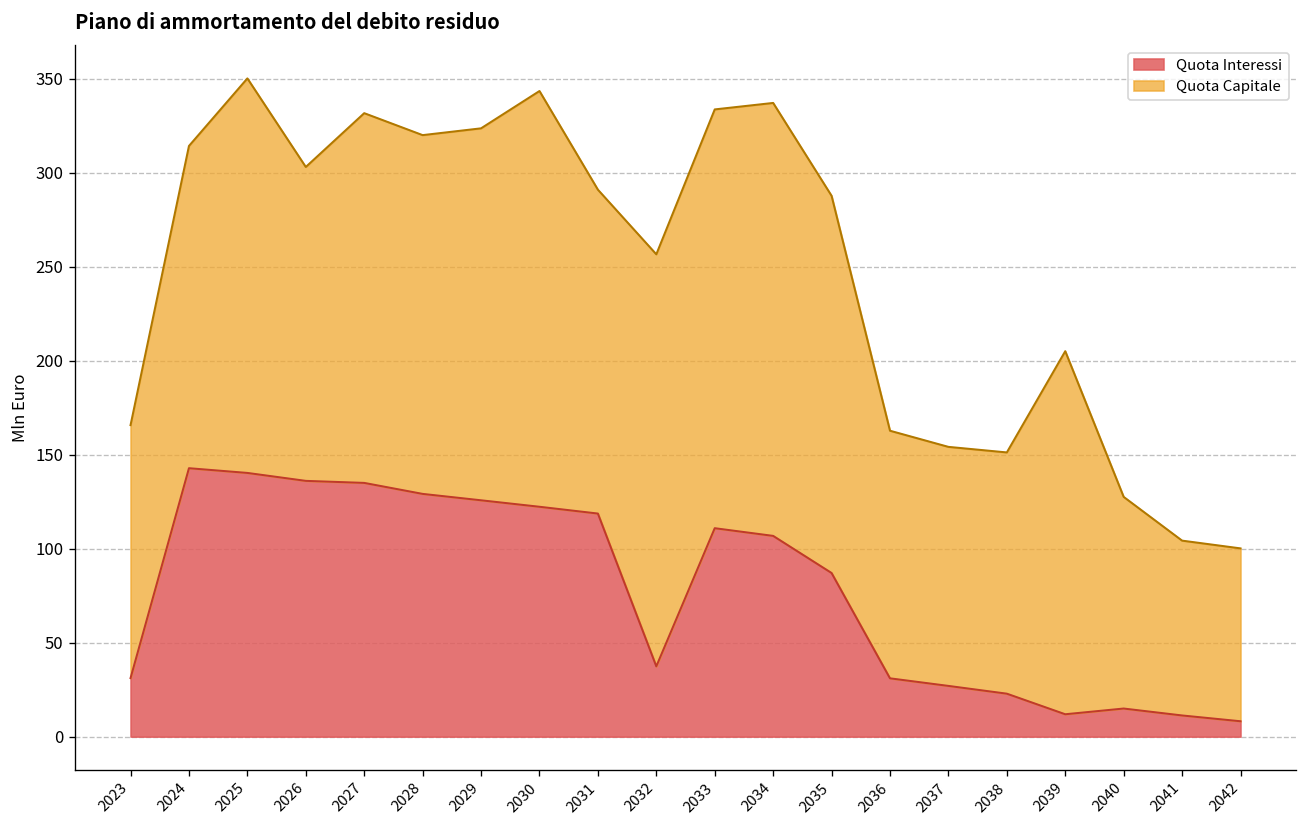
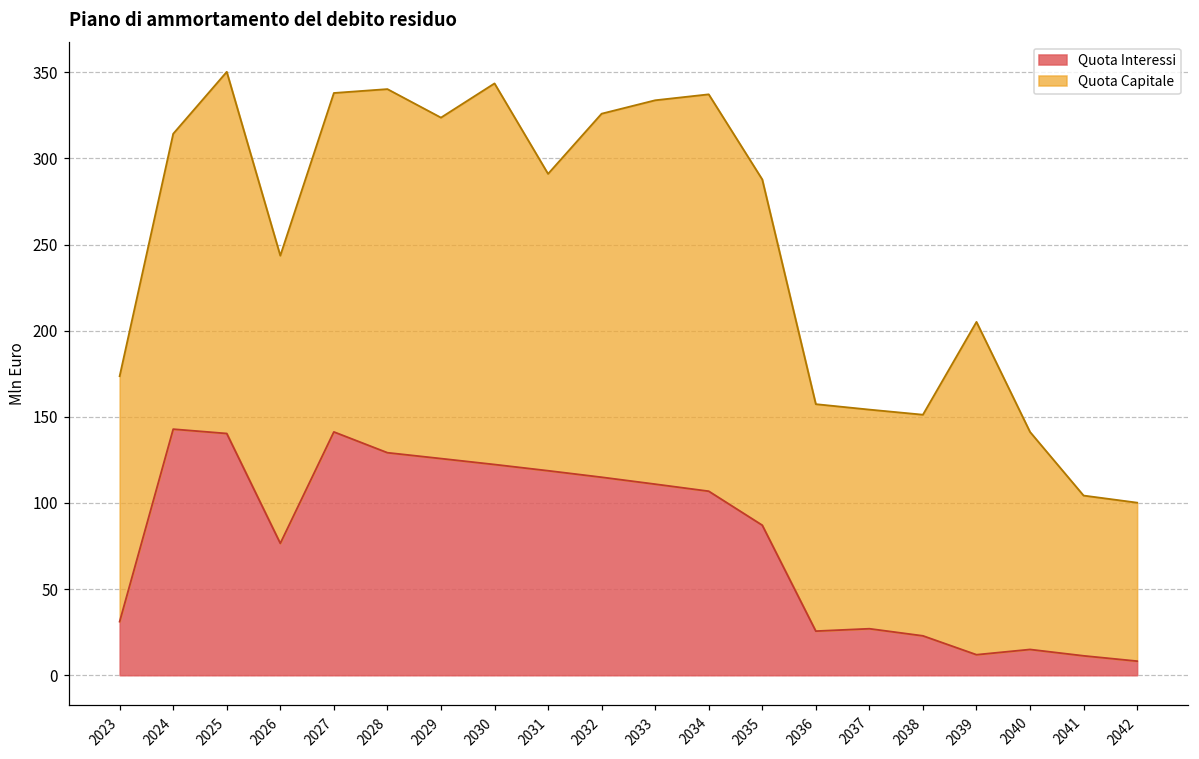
  {
    "Quota Interessi": {
      "2023": 31,
      "2024": 143,
      "2025": 140,
-     "2026": 136,
-     "2027": 135,
+     "2026": 77,
+     "2027": 141,
      "2028": 129,
      "2029": 126,
      "2030": 122,
      "2031": 119,
-     "2032": 37,
+     "2032": 115,
      "2033": 111,
      "2034": 107,
      "2035": 87,
-     "2036": 31,
+     "2036": 26,
      "2037": 27,
      "2038": 23,
      "2039": 12,
      "2040": 15,
      "2041": 11,
      "2042": 8
    },
    "Quota Capitale": {
-     "2023": 135,
+     "2023": 142,
      "2024": 171,
      "2025": 210,
      "2026": 167,
      "2027": 197,
-     "2028": 191,
+     "2028": 211,
      "2029": 198,
      "2030": 221,
      "2031": 172,
-     "2032": 219,
+     "2032": 211,
      "2033": 223,
      "2034": 230,
      "2035": 201,
      "2036": 132,
      "2037": 127,
      "2038": 128,
      "2039": 193,
-     "2040": 113,
+     "2040": 126,
      "2041": 93,
      "2042": 92
    }
  }
